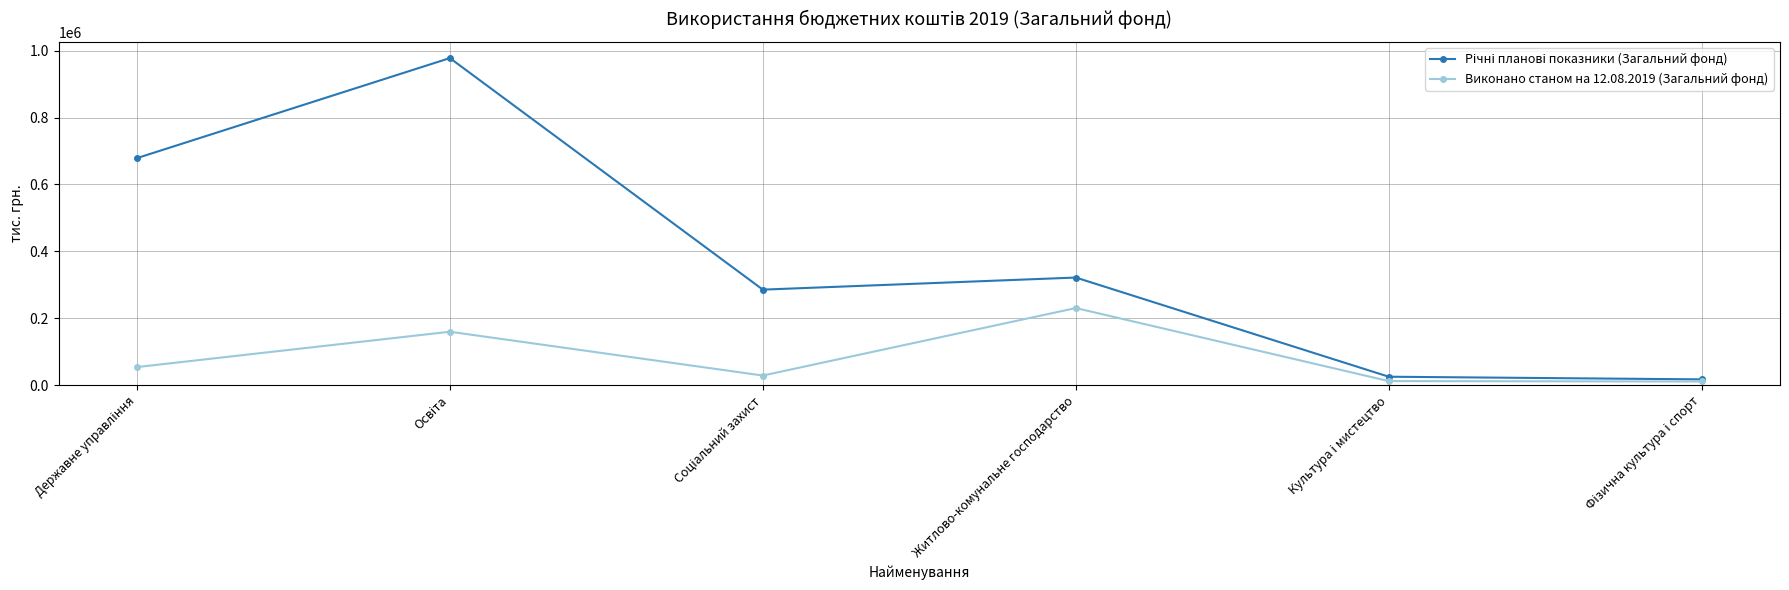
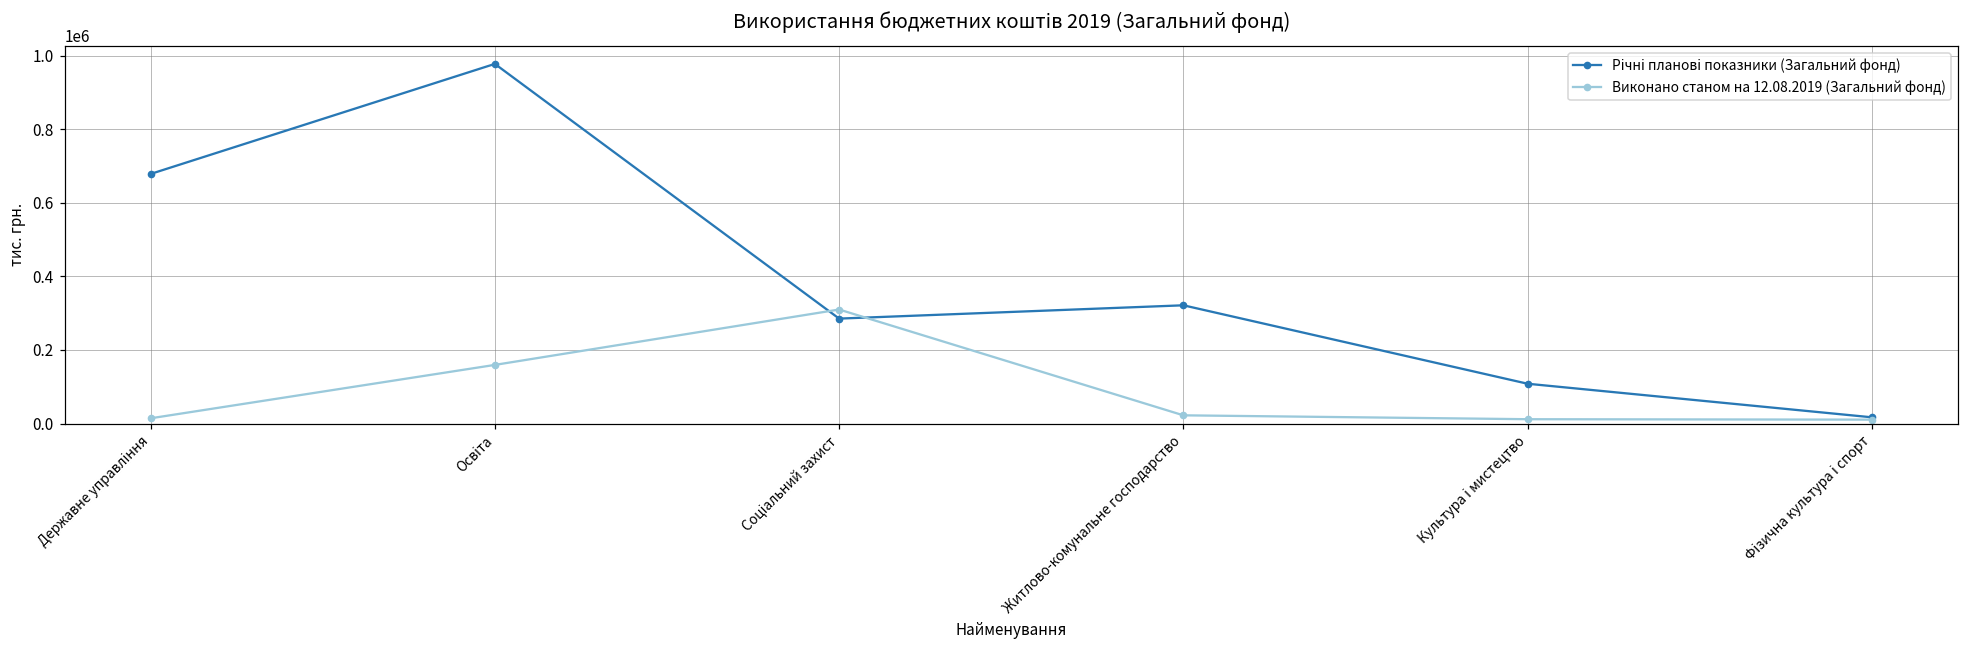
  {
    "Річні планові показники (Загальний фонд)": {
      "Державне управління": 680000,
      "Освіта": 980000,
      "Соціальний захист": 290000,
      "Житлово-комунальне господарство": 320000,
-     "Культура і мистецтво": 20000
+     "Культура і мистецтво": 110000
    },
    "Виконано станом на 12.08.2019 (Загальний фонд)": {
-     "Державне управління": 50000,
+     "Державне управління": 10000,
      "Освіта": 160000,
-     "Соціальний захист": 30000,
-     "Житлово-комунальне господарство": 230000,
+     "Соціальний захист": 310000,
+     "Житлово-комунальне господарство": 20000,
      "Культура і мистецтво": 10000
    }
  }
